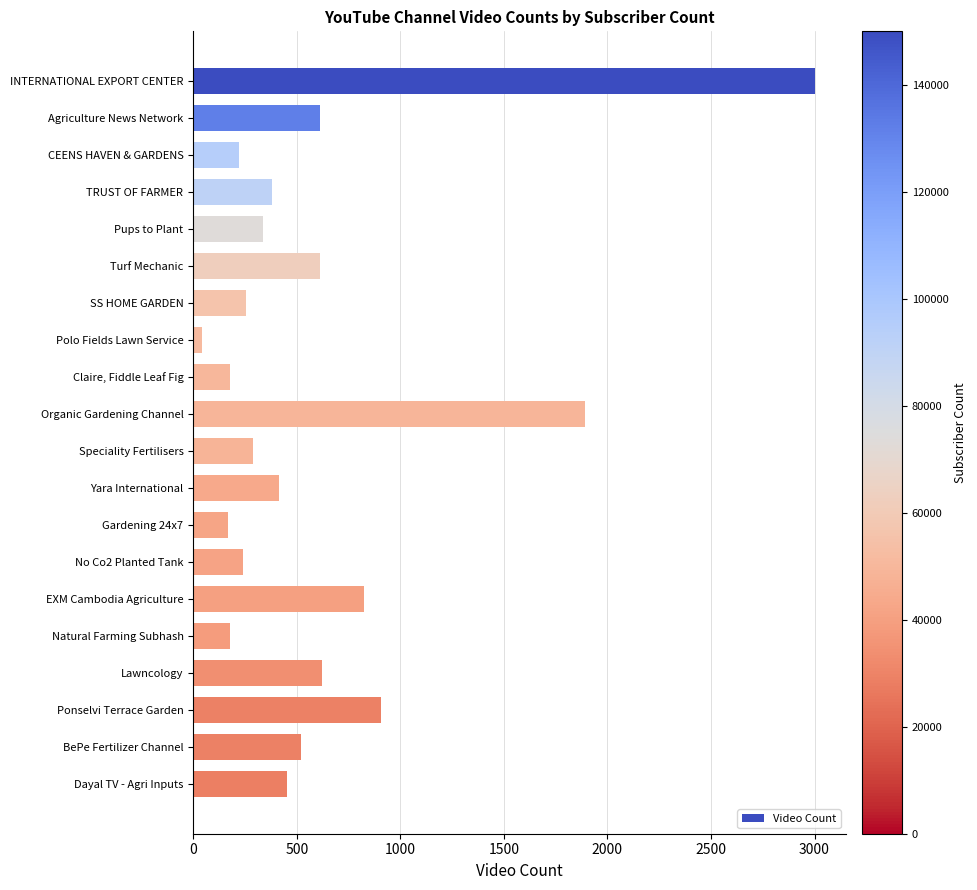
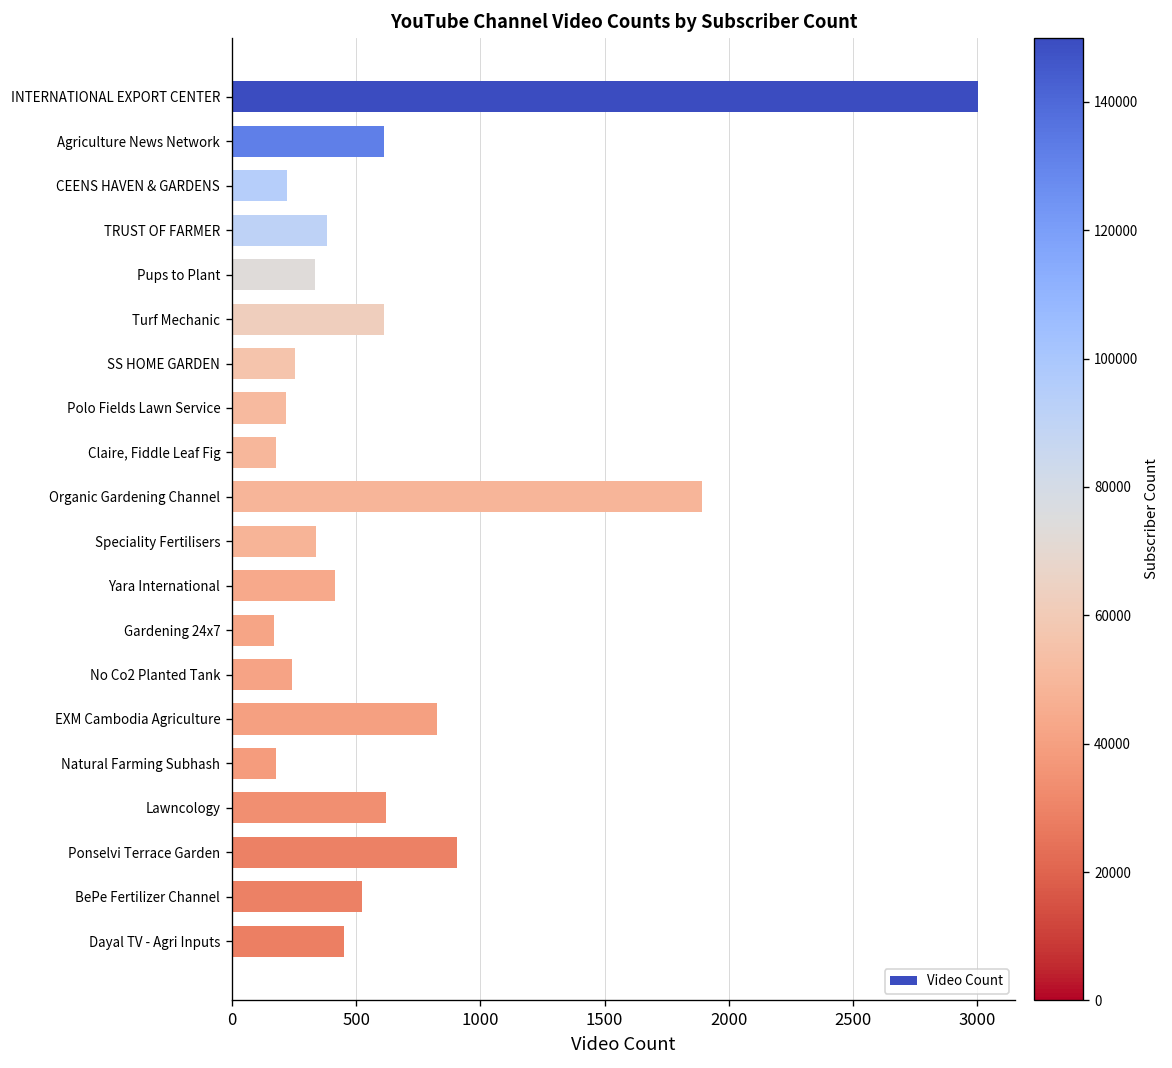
  {
    "INTERNATIONAL EXPORT CENTER": 3000,
    "Agriculture News Network": 610,
    "CEENS HAVEN & GARDENS": 220,
    "TRUST OF FARMER": 380,
    "Pups to Plant": 340,
    "Turf Mechanic": 610,
    "SS HOME GARDEN": 260,
-   "Polo Fields Lawn Service": 40,
+   "Polo Fields Lawn Service": 220,
    "Claire, Fiddle Leaf Fig": 180,
    "Organic Gardening Channel": 1890,
-   "Speciality Fertilisers": 290,
+   "Speciality Fertilisers": 340,
    "Yara International": 420,
    "Gardening 24x7": 170,
    "No Co2 Planted Tank": 240,
    "EXM Cambodia Agriculture": 830,
    "Natural Farming Subhash": 180,
    "Lawncology": 620,
    "Ponselvi Terrace Garden": 910,
    "BePe Fertilizer Channel": 520,
    "Dayal TV - Agri Inputs": 450
  }
